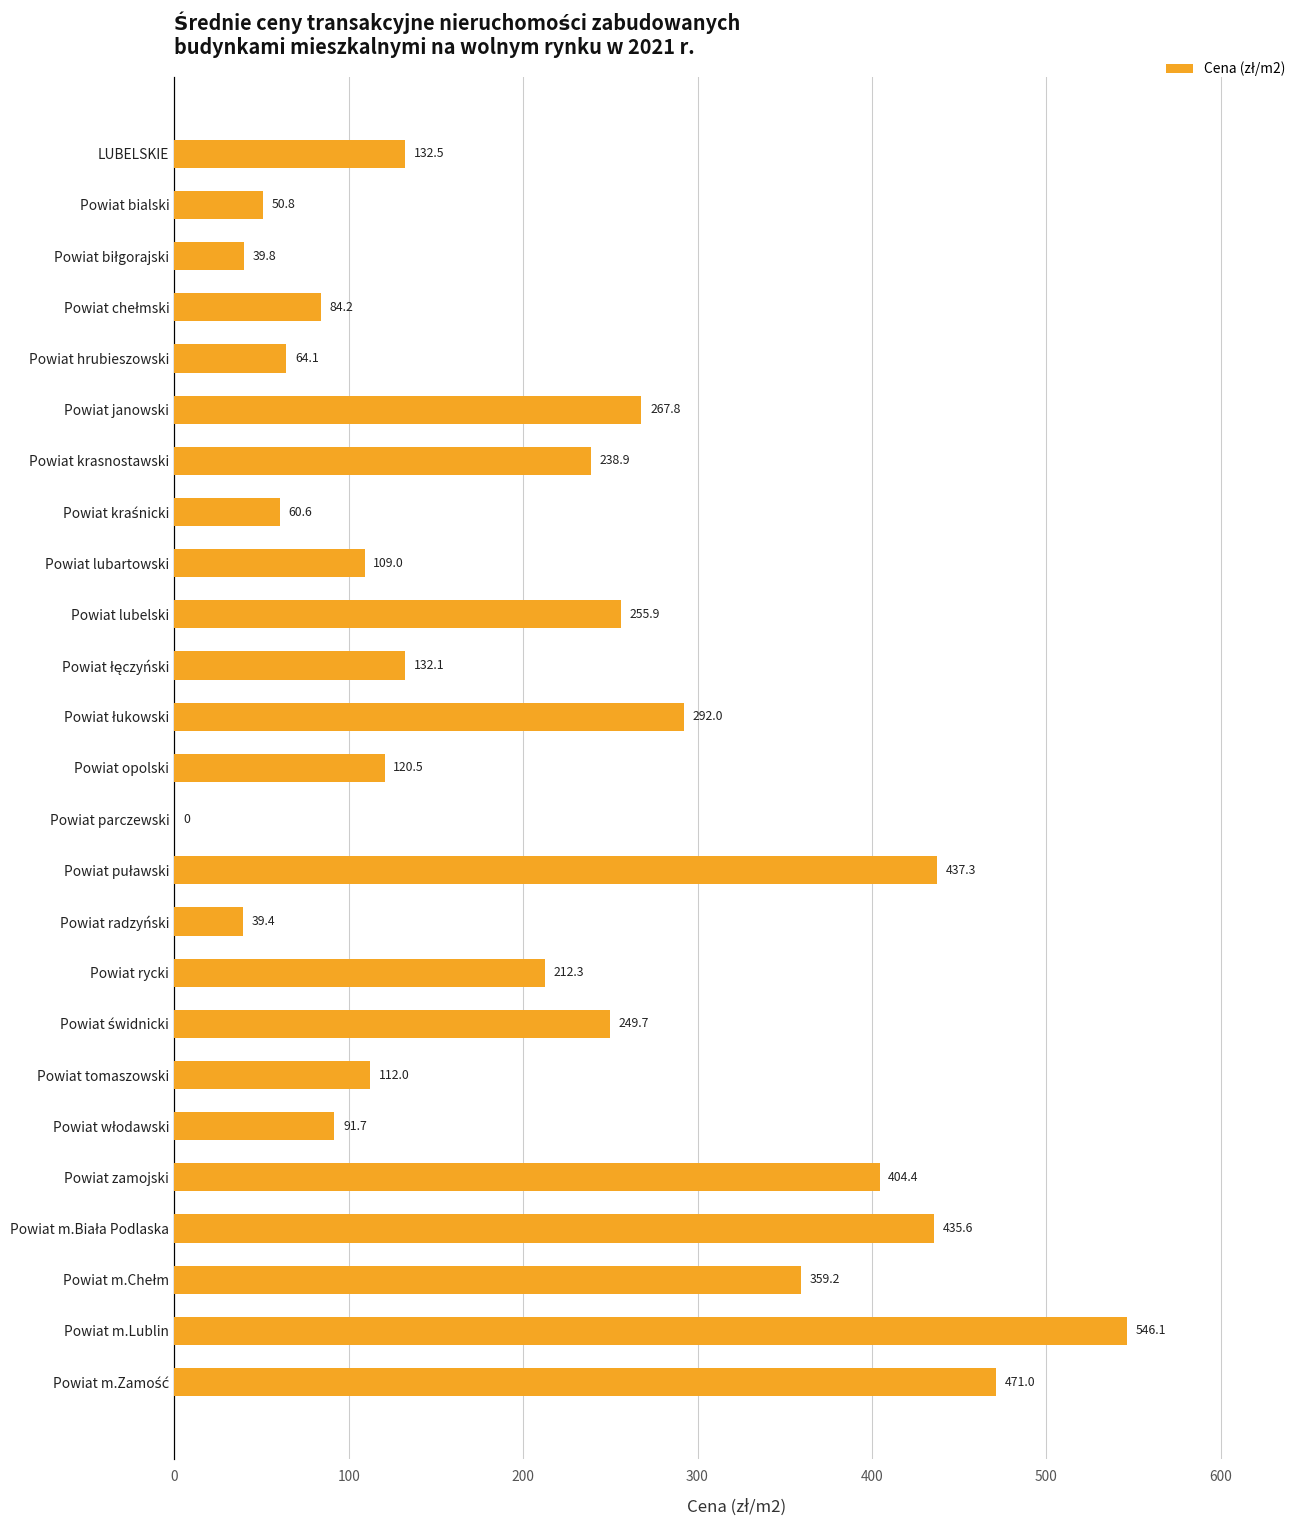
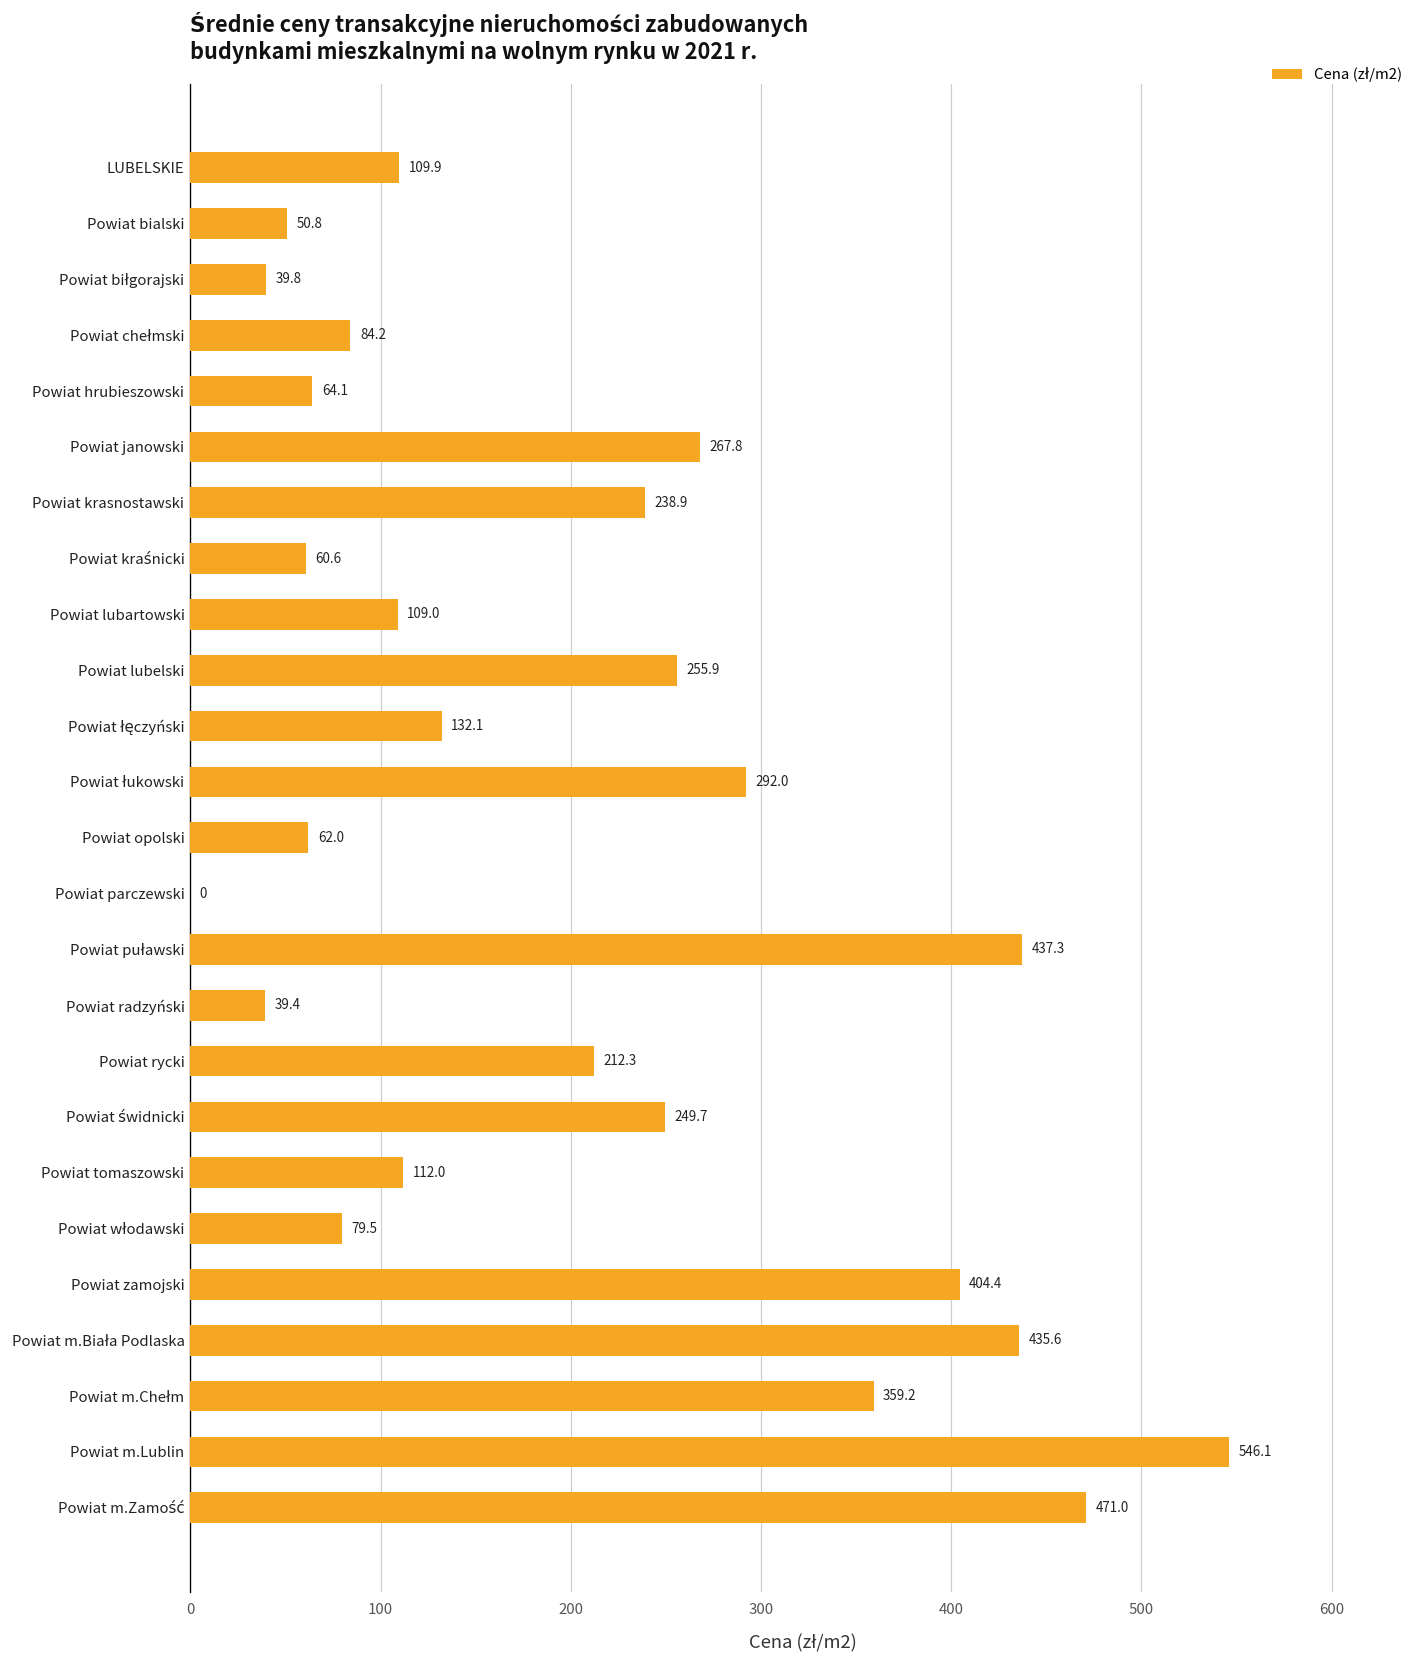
  {
-   "LUBELSKIE": 132.5,
+   "LUBELSKIE": 109.9,
    "Powiat bialski": 50.8,
    "Powiat biłgorajski": 39.8,
    "Powiat chełmski": 84.2,
    "Powiat hrubieszowski": 64.1,
    "Powiat janowski": 267.8,
    "Powiat krasnostawski": 238.9,
    "Powiat kraśnicki": 60.6,
    "Powiat lubartowski": 109.0,
    "Powiat lubelski": 255.9,
    "Powiat łęczyński": 132.1,
    "Powiat łukowski": 292.0,
-   "Powiat opolski": 120.5,
+   "Powiat opolski": 62.0,
    "Powiat parczewski": 0,
    "Powiat puławski": 437.3,
    "Powiat radzyński": 39.4,
    "Powiat rycki": 212.3,
    "Powiat świdnicki": 249.7,
    "Powiat tomaszowski": 112.0,
-   "Powiat włodawski": 91.7,
+   "Powiat włodawski": 79.5,
    "Powiat zamojski": 404.4,
    "Powiat m.Biała Podlaska": 435.6,
    "Powiat m.Chełm": 359.2,
    "Powiat m.Lublin": 546.1,
    "Powiat m.Zamość": 471.0
  }
